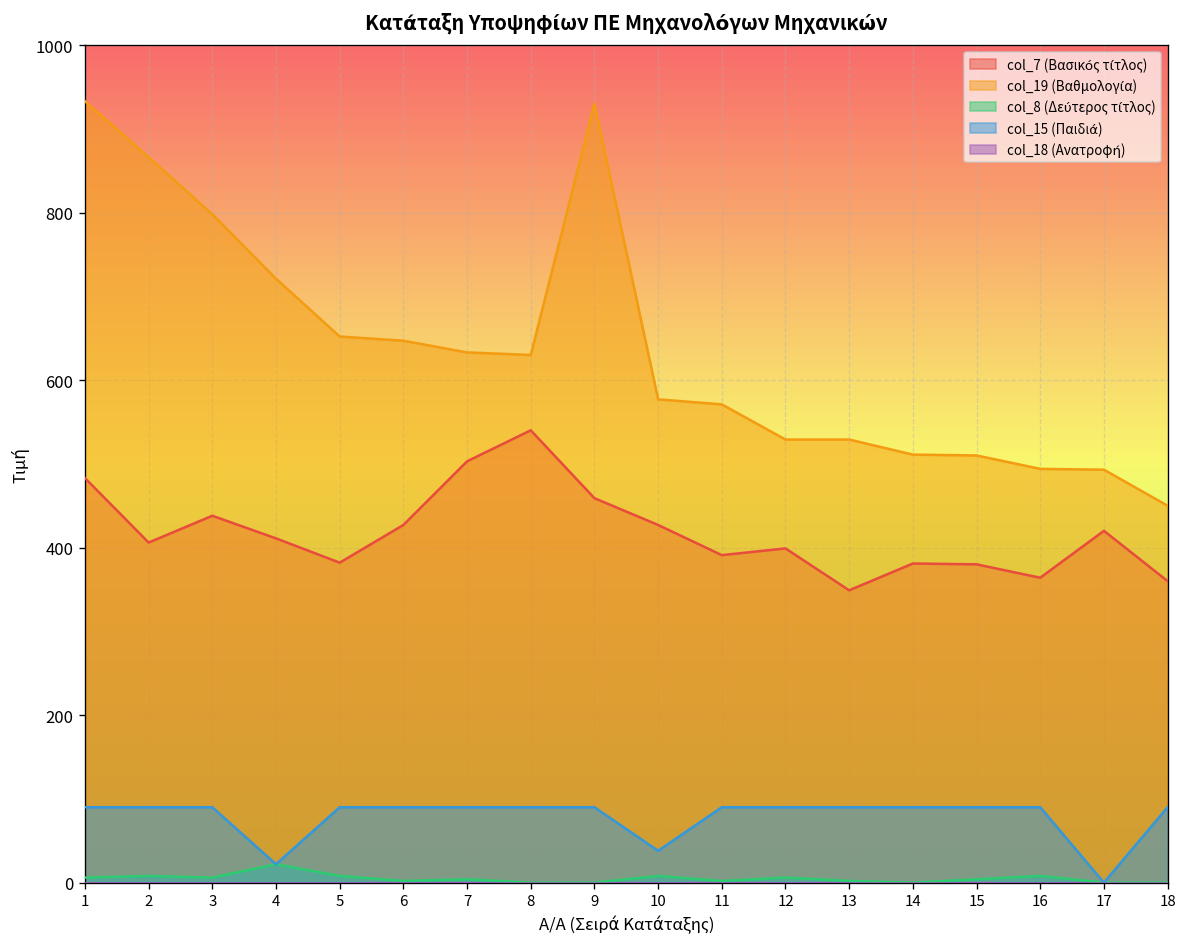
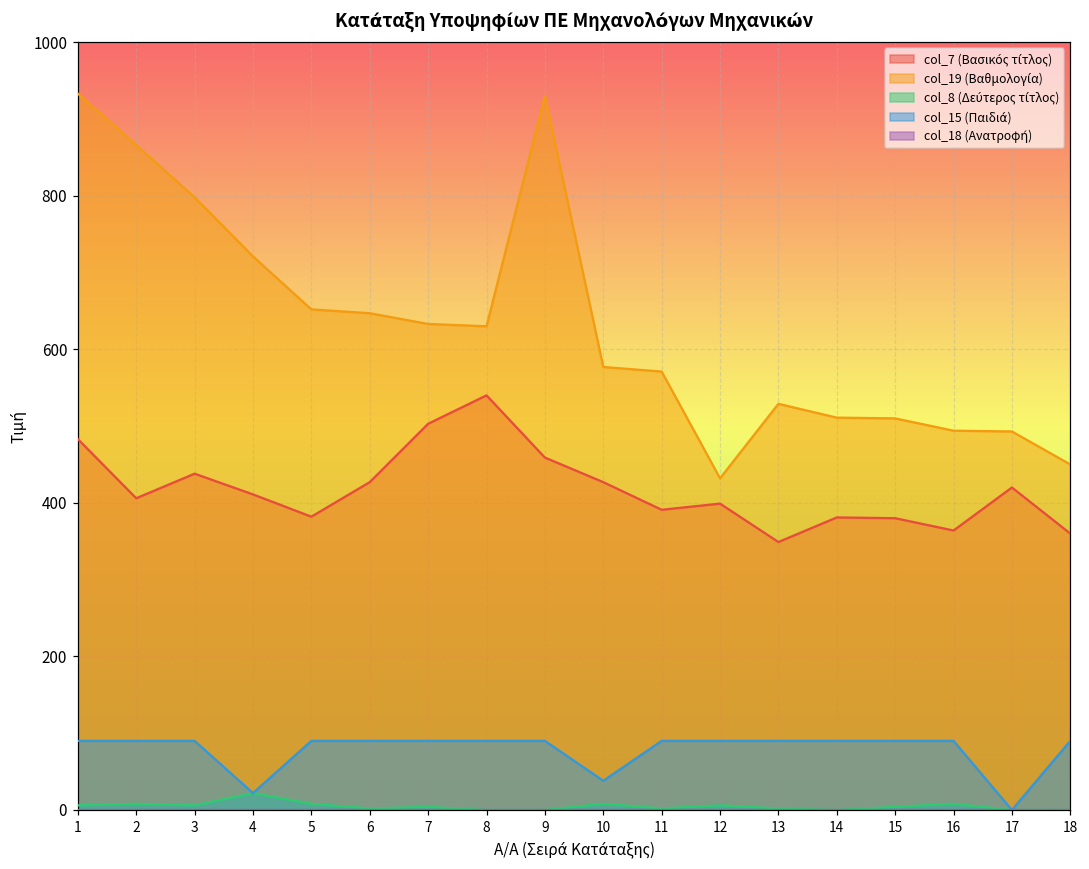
  {
    "col_7 (Βασικός τίτλος)": {
      "1": 480,
      "2": 410,
      "3": 440,
      "4": 410,
      "5": 380,
      "6": 430,
      "7": 500,
      "8": 540,
      "9": 460,
      "10": 430,
      "11": 390,
      "12": 400,
      "13": 350,
      "14": 380,
      "15": 380,
      "16": 360,
      "17": 420,
      "18": 360
    },
    "col_19 (Βαθμολογία)": {
      "1": 930,
      "2": 870,
      "3": 800,
      "4": 720,
      "5": 650,
      "6": 650,
      "7": 630,
      "8": 630,
      "9": 930,
      "10": 580,
      "11": 570,
-     "12": 530,
+     "12": 430,
      "13": 530,
      "14": 510,
      "15": 510,
      "16": 490,
      "17": 490,
      "18": 450
    },
    "col_8 (Δεύτερος τίτλος)": {
      "1": 10,
      "2": 10,
      "3": 10,
      "5": 10,
      "7": 0,
      "10": 10,
      "12": 10,
      "15": 0,
      "16": 10
    },
    "col_15 (Παιδιά)": {
      "1": 90,
      "2": 90,
      "3": 90,
      "5": 90,
      "6": 90,
      "7": 90,
      "8": 90,
      "9": 90,
      "10": 40,
      "11": 90,
      "12": 90,
      "13": 90,
      "14": 90,
      "15": 90,
      "16": 90,
      "18": 90
    },
    "col_18 (Ανατροφή)": {
      "1": 0,
      "2": 0,
      "3": 0,
      "4": 0,
      "5": 0,
      "7": 0,
      "10": 0,
      "12": 0,
      "15": 0,
      "16": 0
    }
  }
